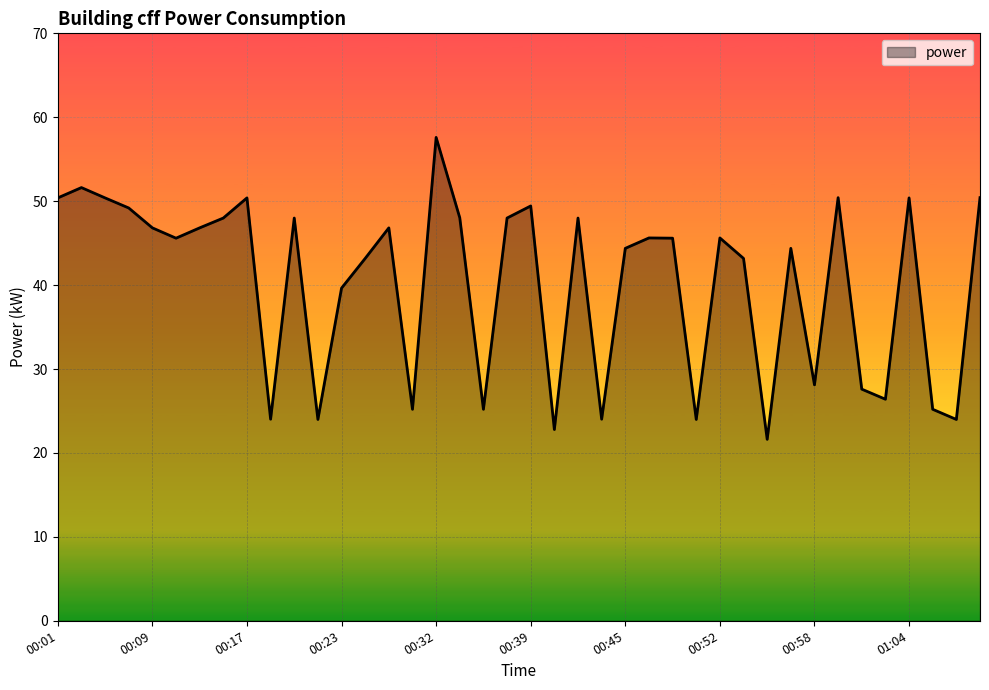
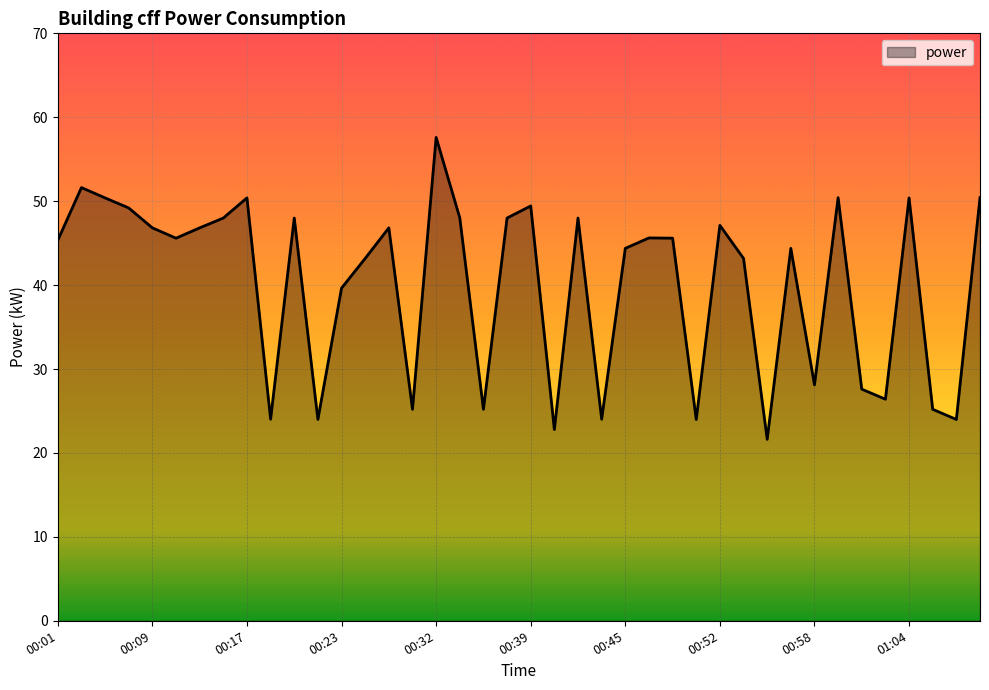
  {
-   "00:01": 50,
+   "00:01": 45,
    "00:09": 47,
    "00:17": 50,
    "00:23": 40,
    "00:32": 58,
    "00:39": 49,
    "00:45": 44,
-   "00:52": 46,
+   "00:52": 47,
    "00:58": 28,
    "01:04": 50
  }
